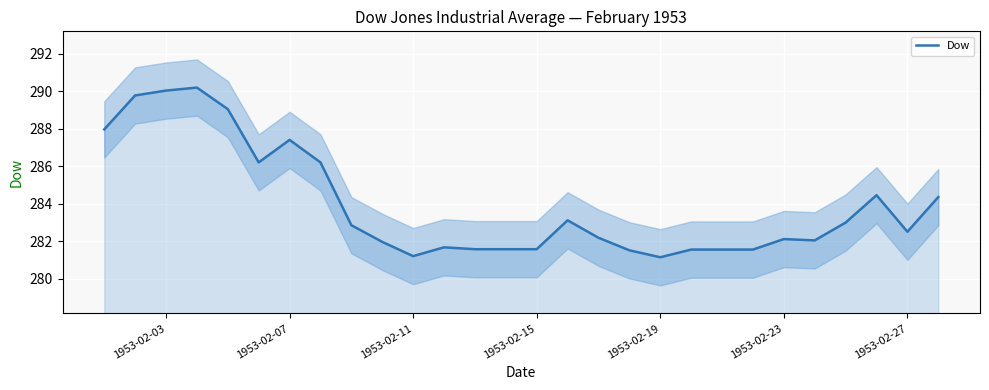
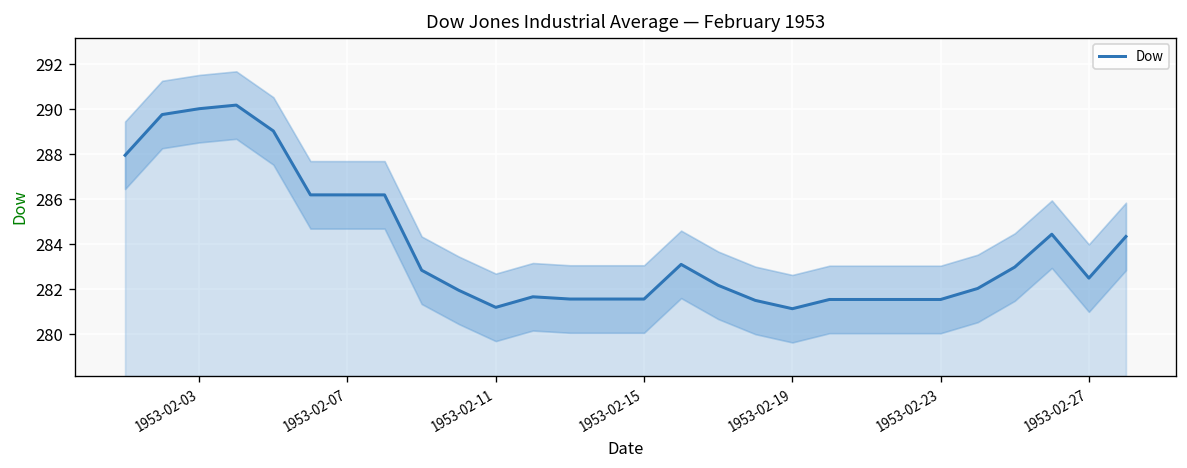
  {
    "Dow": {
      "1953-02-03": 290.0,
-     "1953-02-07": 287.4,
+     "1953-02-07": 286.2,
      "1953-02-11": 281.2,
      "1953-02-15": 281.6,
      "1953-02-19": 281.1,
-     "1953-02-23": 282.1,
+     "1953-02-23": 281.6,
      "1953-02-27": 282.5
    }
  }
